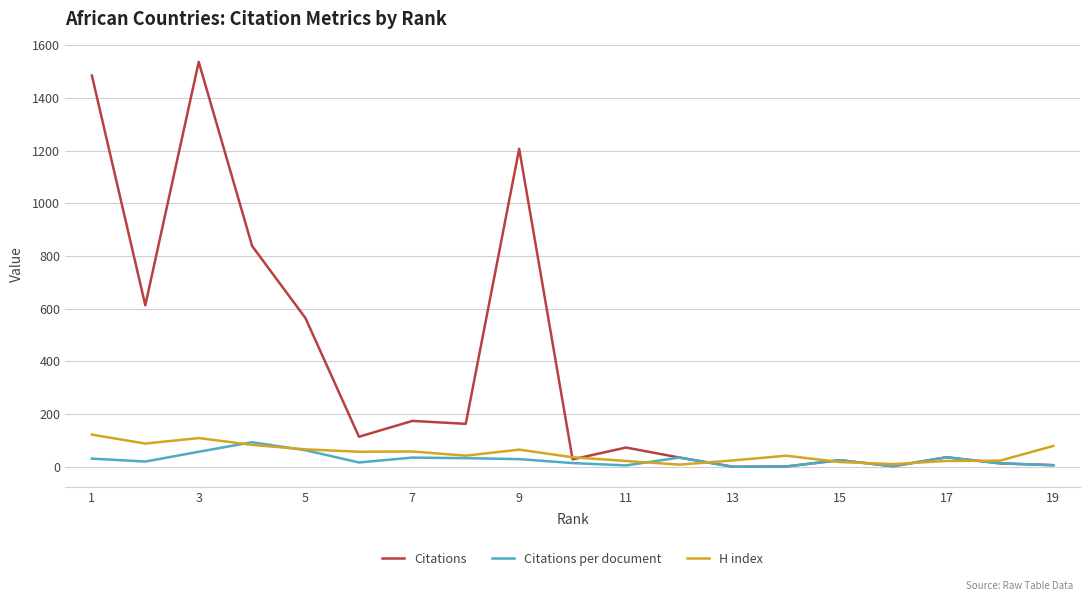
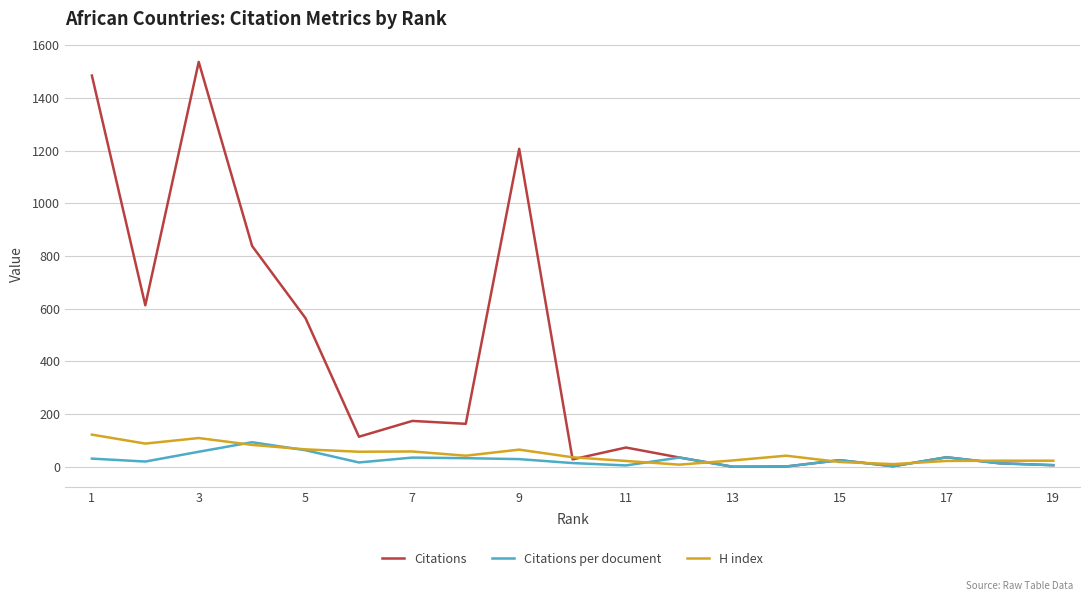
  {
    "Citations": {
      "1": 1490,
      "3": 1540,
      "5": 560,
      "7": 170,
      "9": 1210,
      "11": 70
    },
    "Citations per document": {
      "1": 30,
      "3": 60,
      "7": 30,
      "9": 30,
      "11": 10
    },
    "H index": {
      "1": 120,
      "3": 110,
      "7": 60,
      "9": 70,
      "11": 20,
      "13": 20,
      "17": 20,
-     "19": 80
+     "19": 20
    }
  }
